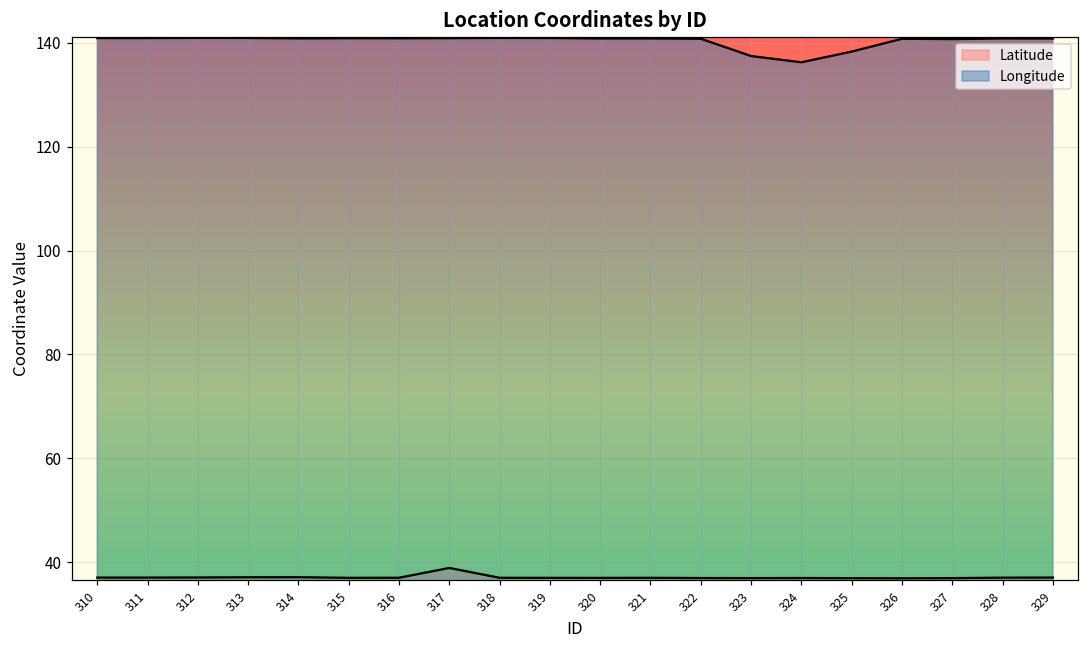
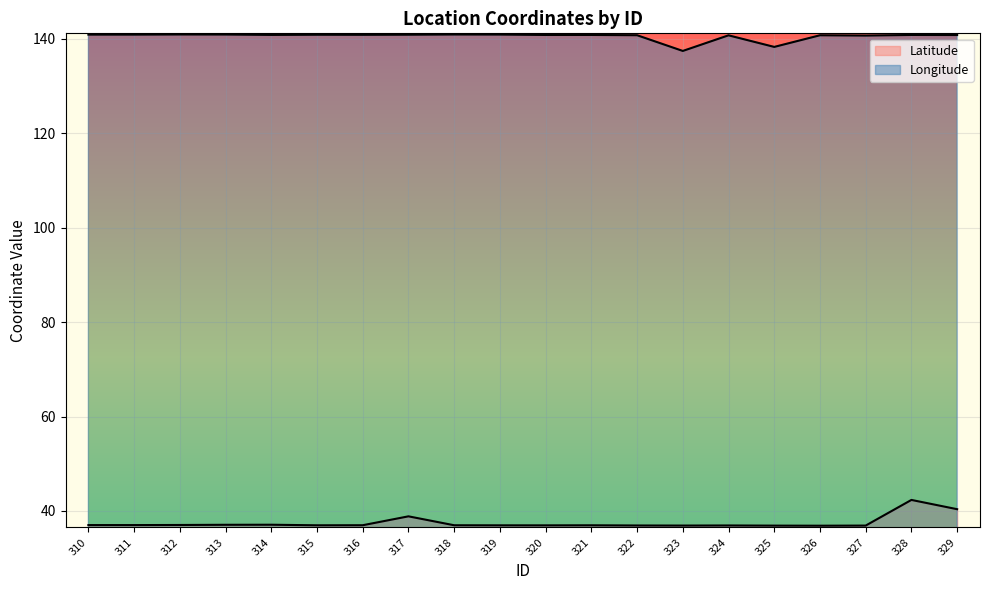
  {
    "Latitude": {
      "310": 37,
      "311": 37,
      "312": 37,
      "313": 37,
      "314": 37,
      "315": 37,
      "316": 37,
      "317": 39,
      "318": 37,
      "319": 37,
      "320": 37,
      "321": 37,
      "322": 37,
      "323": 37,
      "324": 37,
      "325": 37,
      "326": 37,
      "327": 37,
-     "328": 37,
-     "329": 37
+     "328": 42,
+     "329": 40
    },
    "Longitude": {
      "310": 141,
      "311": 141,
      "312": 141,
      "313": 141,
      "314": 141,
      "315": 141,
      "316": 141,
      "317": 141,
      "318": 141,
      "319": 141,
      "320": 141,
      "321": 141,
      "322": 141,
      "323": 137,
-     "324": 136,
+     "324": 141,
      "325": 138,
      "326": 141,
      "327": 141,
      "328": 141,
      "329": 141
    }
  }
